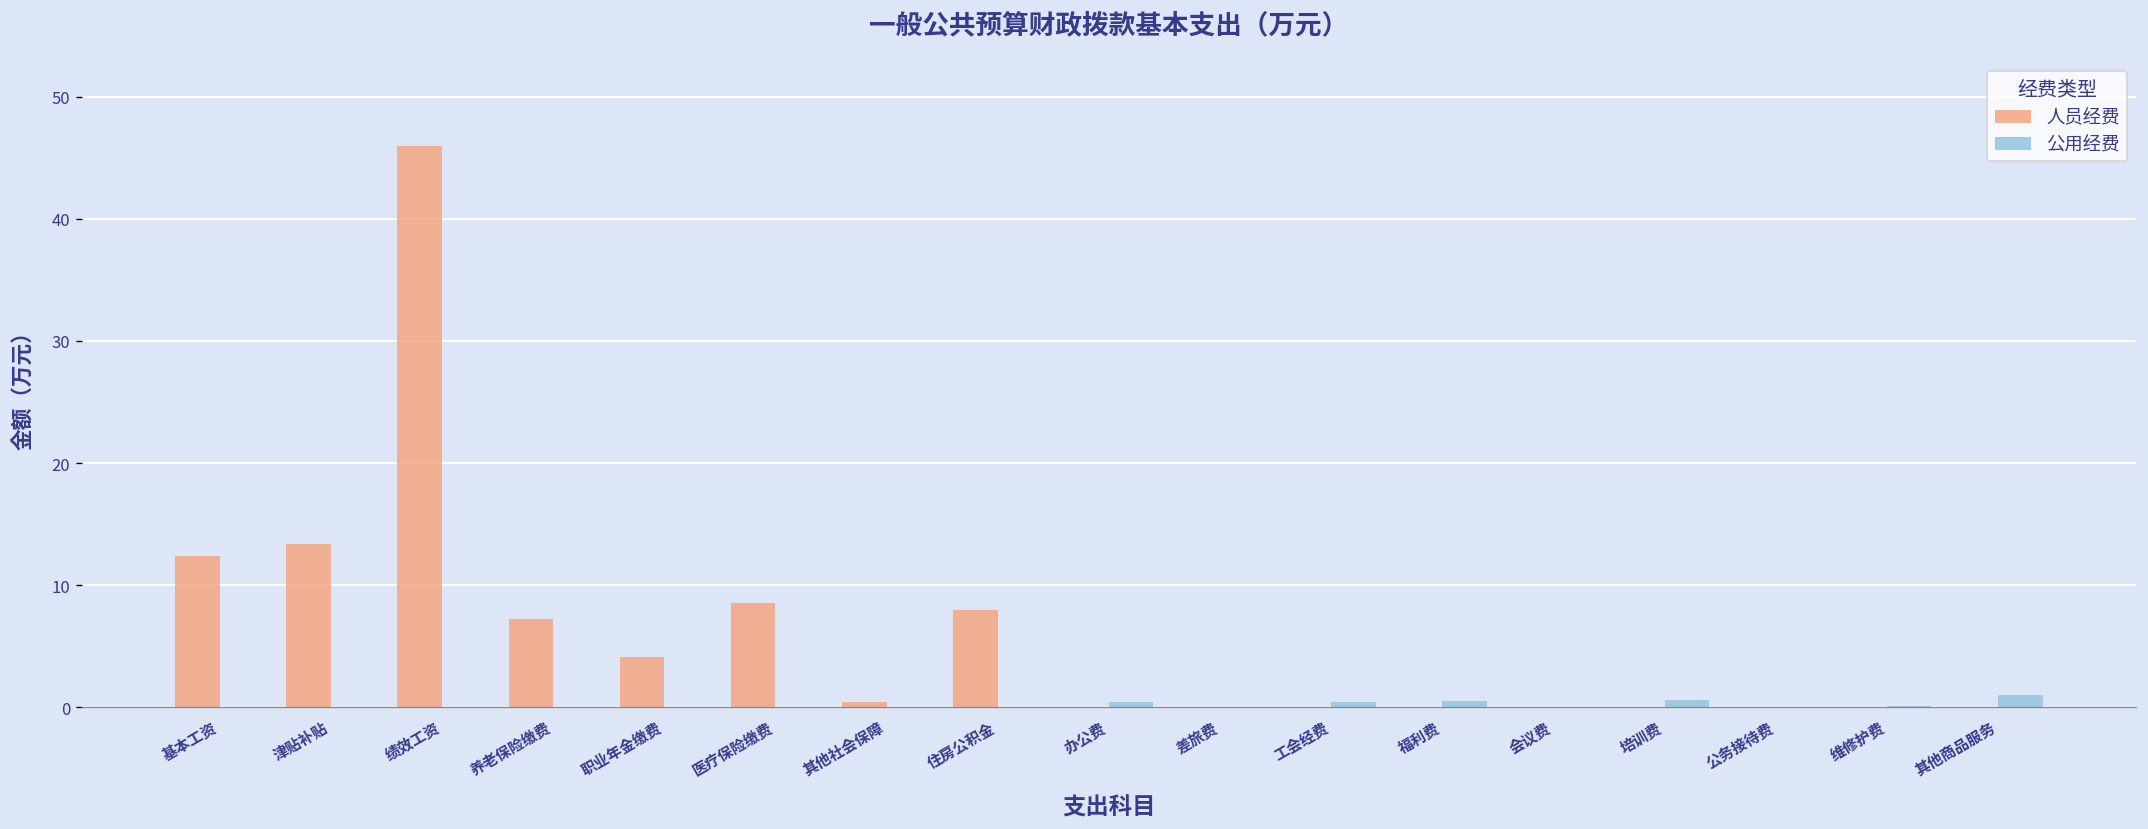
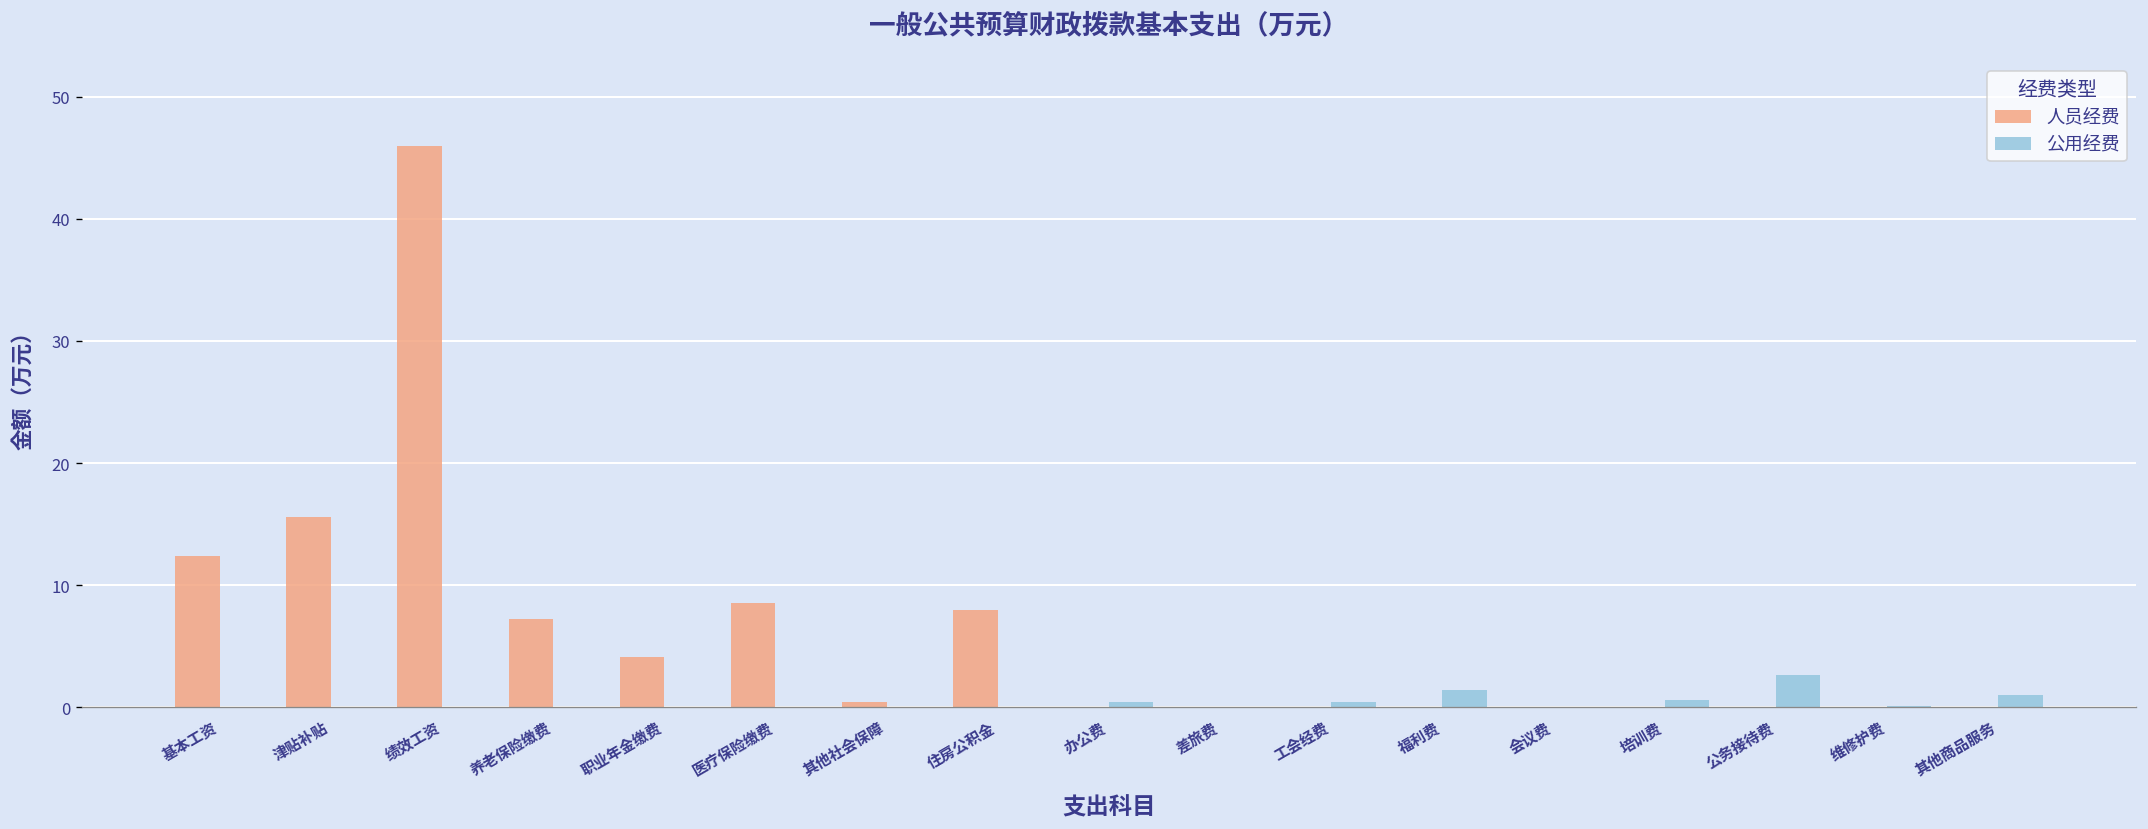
  {
    "人员经费": {
      "基本工资": 12.4,
-     "津贴补贴": 13.4,
+     "津贴补贴": 15.6,
      "绩效工资": 46.0,
      "养老保险缴费": 7.2,
      "职业年金缴费": 4.2,
      "医疗保险缴费": 8.5,
      "其他社会保障": 0.5,
      "住房公积金": 8.0,
      "办公费": 0.0,
      "差旅费": 0.0,
      "工会经费": 0.0,
      "福利费": 0.0,
      "会议费": 0.0,
      "培训费": 0.0,
      "公务接待费": 0.0,
      "维修护费": 0.0,
      "其他商品服务": 0.0
    },
    "公用经费": {
      "基本工资": 0.0,
      "津贴补贴": 0.0,
      "绩效工资": 0.0,
      "养老保险缴费": 0.0,
      "职业年金缴费": 0.0,
      "医疗保险缴费": 0.0,
      "其他社会保障": 0.0,
      "住房公积金": 0.0,
      "办公费": 0.4,
      "工会经费": 0.4,
-     "福利费": 0.5,
+     "福利费": 1.4,
      "培训费": 0.6,
-     "公务接待费": 0.0,
+     "公务接待费": 2.7,
      "其他商品服务": 1.0
    }
  }
